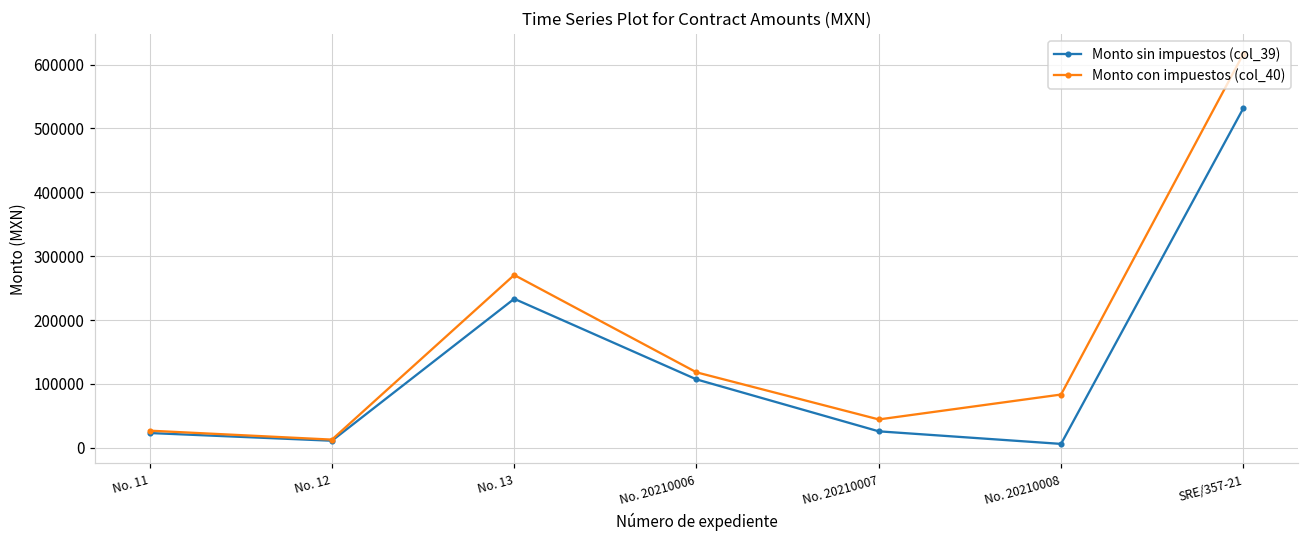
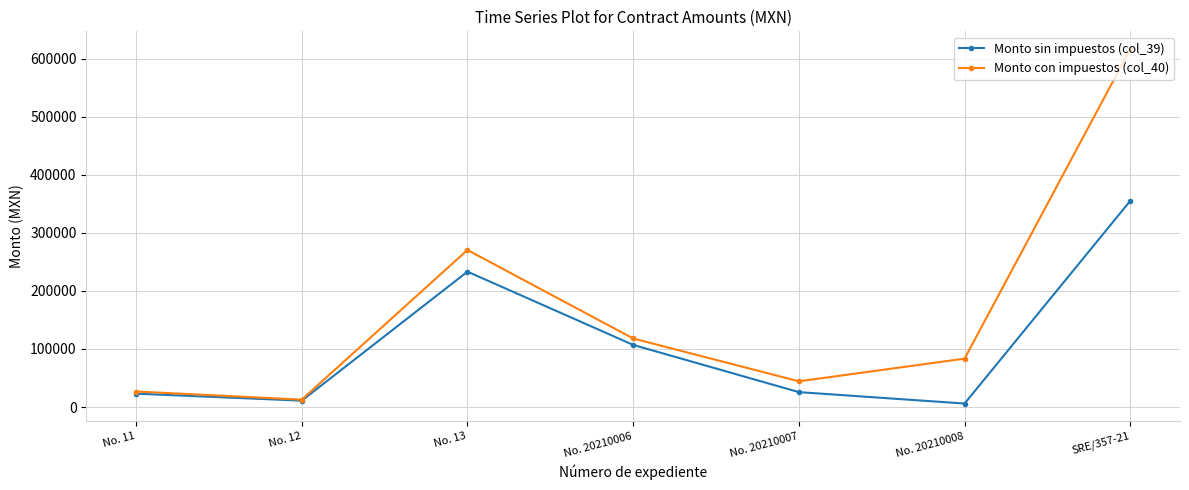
  {
    "Monto sin impuestos (col_39)": {
      "No. 13": 230000,
      "No. 20210006": 110000,
      "No. 20210007": 30000,
      "No. 20210008": 10000,
-     "SRE/357-21": 530000
+     "SRE/357-21": 360000
    },
    "Monto con impuestos (col_40)": {
      "No. 13": 270000,
      "No. 20210006": 120000,
      "No. 20210007": 40000,
      "No. 20210008": 80000
    }
  }
